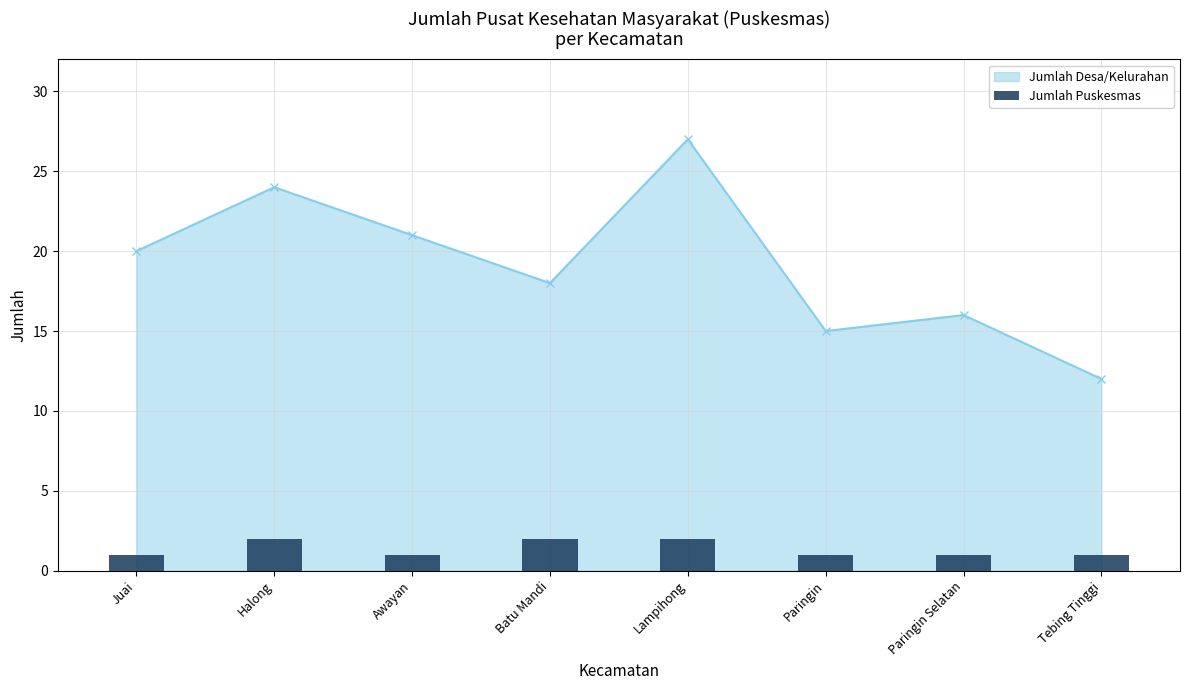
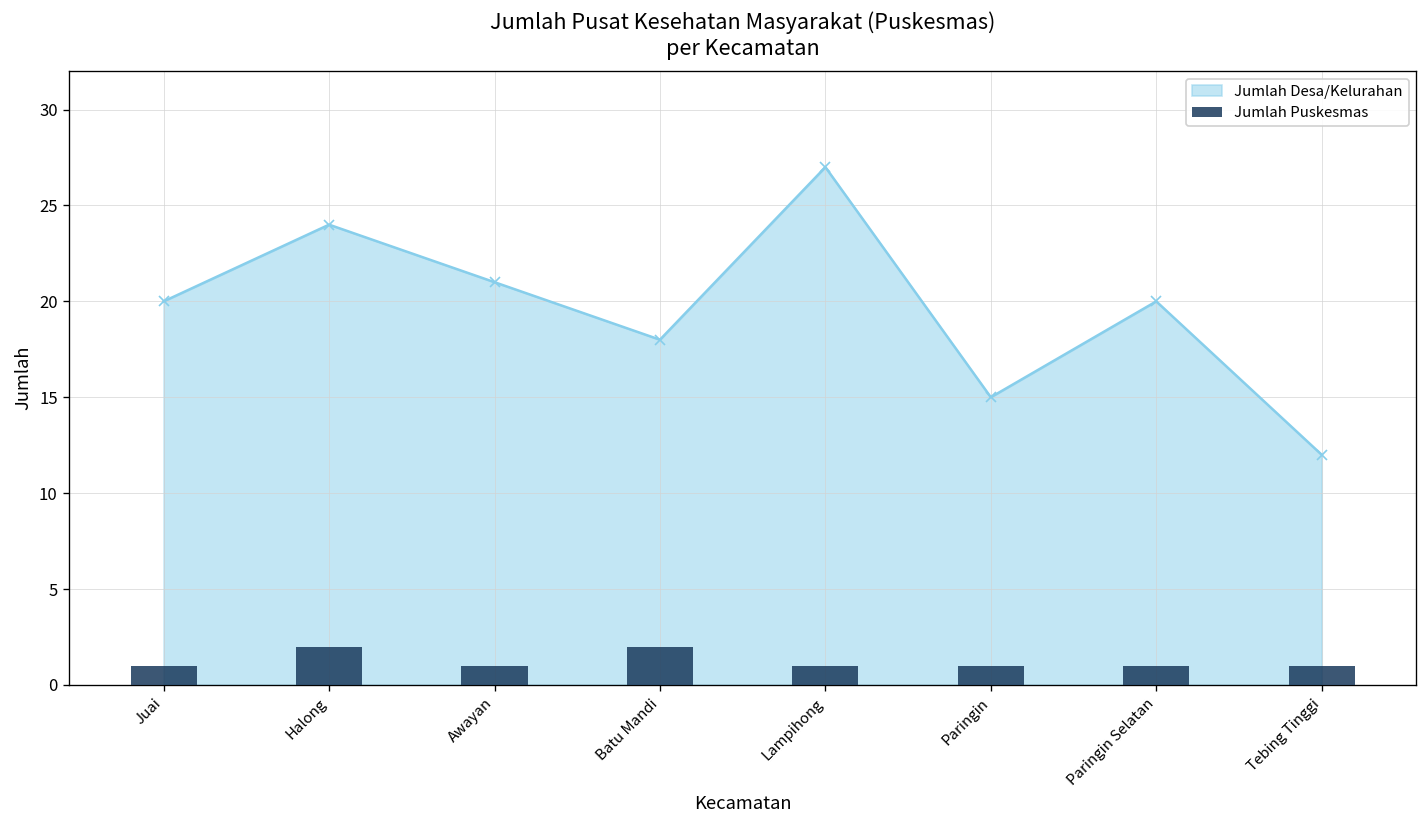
  {
    "Jumlah Puskesmas": {
      "Juai": 1,
      "Halong": 2,
      "Awayan": 1,
      "Batu Mandi": 2,
-     "Lampihong": 2,
+     "Lampihong": 1,
      "Paringin": 1,
      "Paringin Selatan": 1,
      "Tebing Tinggi": 1
    },
    "Jumlah Desa/Kelurahan": {
      "Juai": 20,
      "Halong": 24,
      "Awayan": 21,
      "Batu Mandi": 18,
      "Lampihong": 27,
      "Paringin": 15,
-     "Paringin Selatan": 16,
+     "Paringin Selatan": 20,
      "Tebing Tinggi": 12
    }
  }
